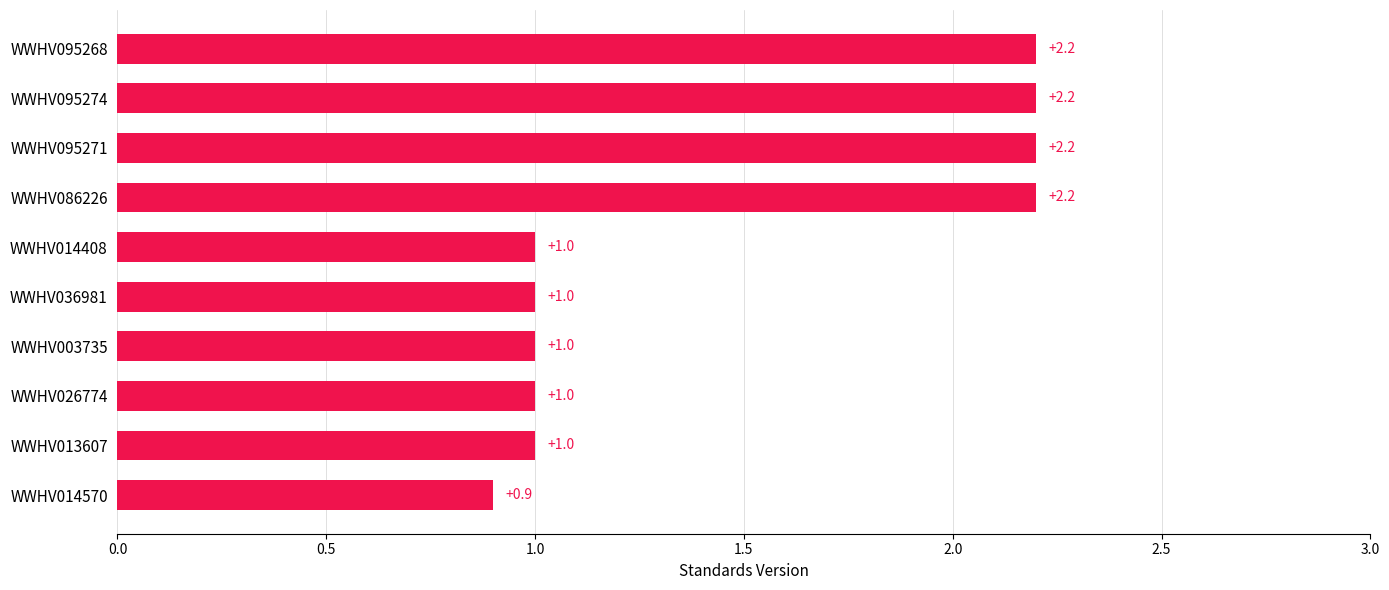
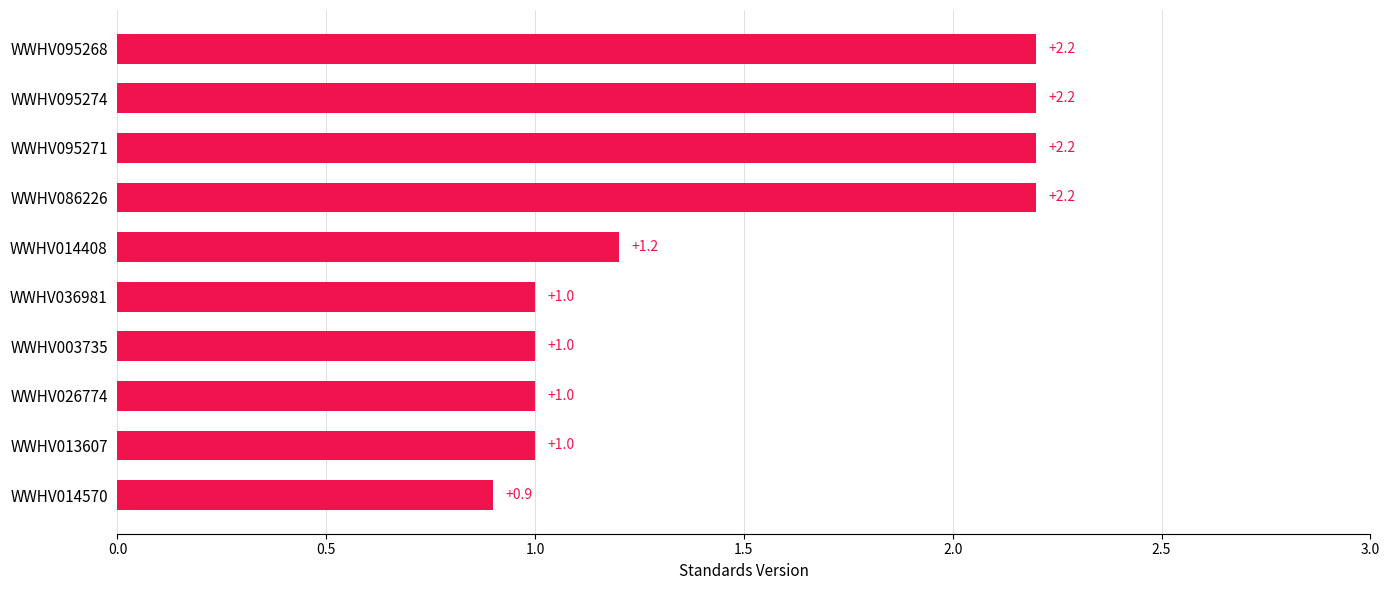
  {
    "WWHV095268": "+2.2",
    "WWHV095274": "+2.2",
    "WWHV095271": "+2.2",
    "WWHV086226": "+2.2",
-   "WWHV014408": "+1.0",
+   "WWHV014408": "+1.2",
    "WWHV036981": "+1.0",
    "WWHV003735": "+1.0",
    "WWHV026774": "+1.0",
    "WWHV013607": "+1.0",
    "WWHV014570": "+0.9"
  }
